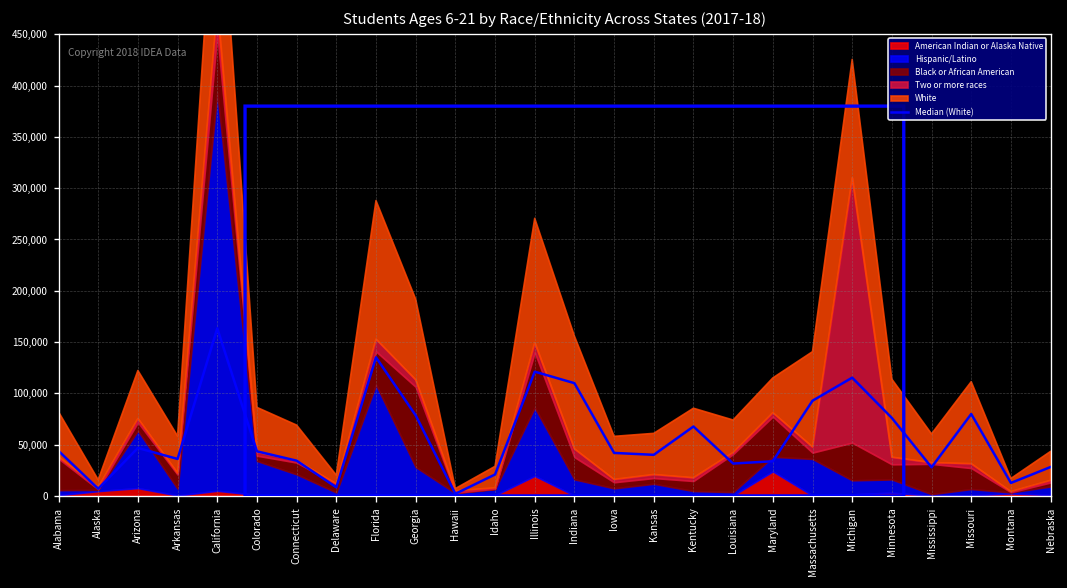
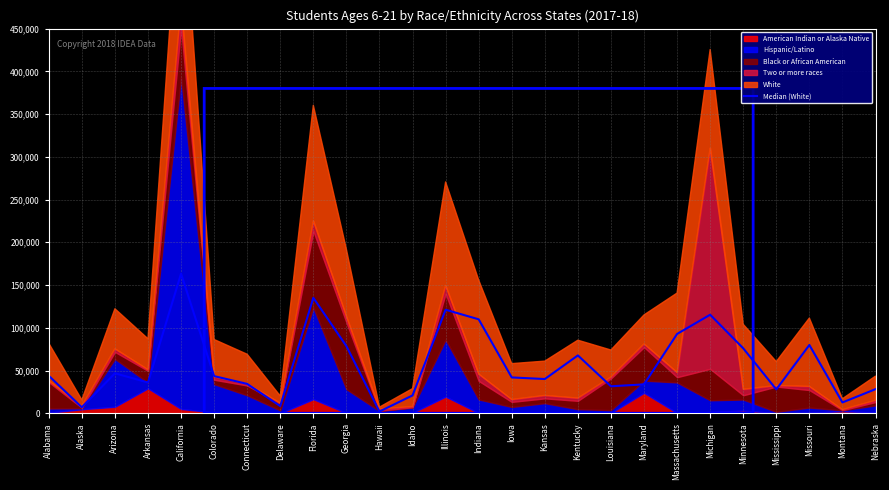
  {
    "American Indian or Alaska Native": {
      "Arizona": "10,000",
-     "Arkansas": "0",
+     "Arkansas": "30,000",
      "California": "10,000",
-     "Florida": "0",
+     "Florida": "20,000",
      "Illinois": "20,000",
      "Maryland": "20,000",
      "Minnesota": "0"
    },
    "Black or African American": {
      "Arizona": "10,000",
      "California": "60,000",
      "Colorado": "10,000",
-     "Florida": "30,000",
+     "Florida": "90,000",
      "Georgia": "80,000",
      "Illinois": "50,000",
      "Indiana": "20,000",
      "Kansas": "10,000",
      "Kentucky": "10,000",
      "Maryland": "40,000",
      "Massachusetts": "10,000",
      "Michigan": "40,000",
-     "Minnesota": "10,000",
+     "Minnesota": "0",
      "Missouri": "20,000"
    },
    "Two or more races": {
      "Arizona": "0",
      "Florida": "10,000",
      "Georgia": "10,000",
      "Illinois": "10,000",
      "Indiana": "10,000",
      "Kansas": "0",
      "Kentucky": "0",
      "Maryland": "0",
      "Massachusetts": "10,000",
      "Michigan": "260,000",
      "Minnesota": "10,000",
      "Missouri": "0"
    },
    "White": {
      "Alabama": "40,000",
      "Alaska": "10,000",
      "Arizona": "50,000",
      "Arkansas": "40,000",
      "Colorado": "40,000",
      "Connecticut": "30,000",
      "Delaware": "10,000",
      "Florida": "140,000",
      "Georgia": "80,000",
      "Idaho": "20,000",
      "Illinois": "120,000",
      "Indiana": "110,000",
      "Iowa": "40,000",
      "Kansas": "40,000",
      "Kentucky": "70,000",
      "Louisiana": "30,000",
      "Maryland": "30,000",
      "Massachusetts": "90,000",
      "Michigan": "120,000",
      "Minnesota": "80,000",
      "Mississippi": "30,000",
      "Missouri": "80,000",
      "Montana": "10,000",
      "Nebraska": "30,000"
    }
  }
